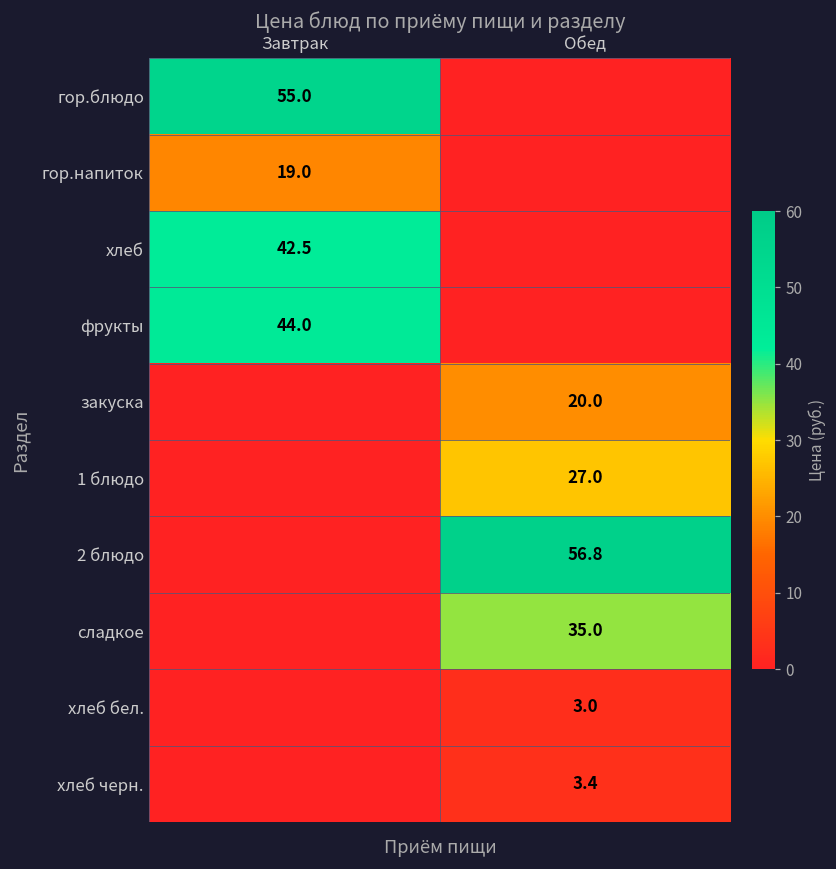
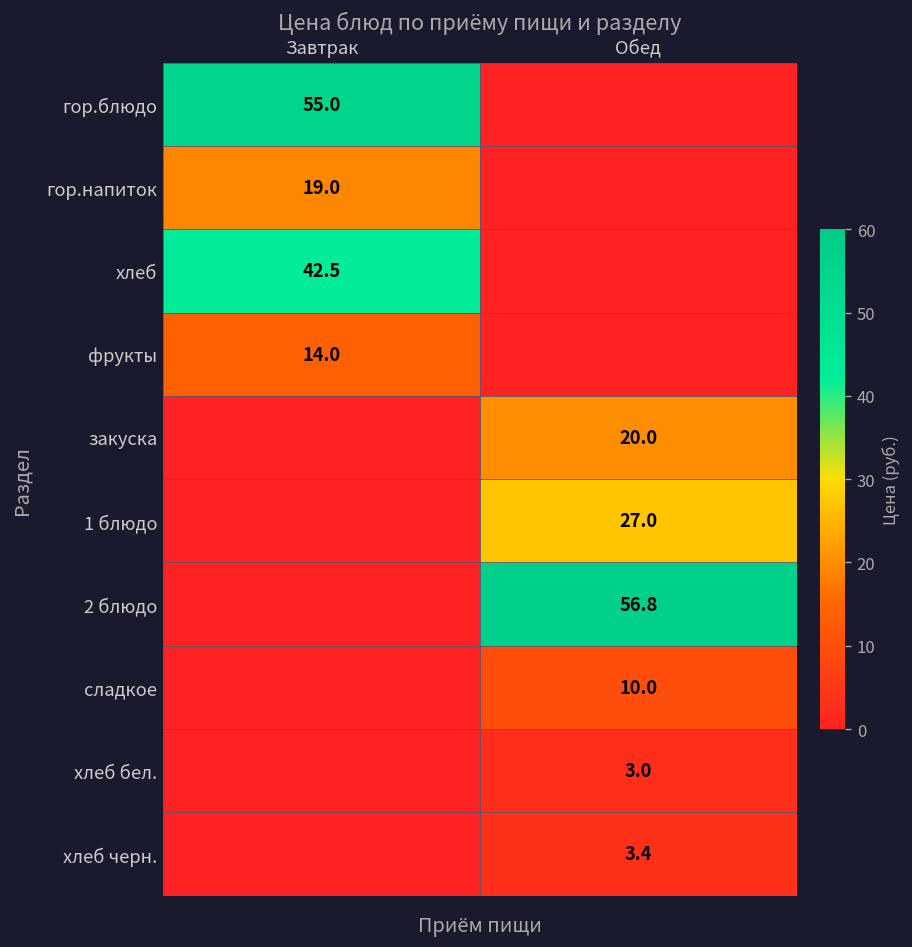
  {
    "гор.блюдо": {
      "Завтрак": 55.0
    },
    "гор.напиток": {
      "Завтрак": 19.0
    },
    "хлеб": {
      "Завтрак": 42.5
    },
    "фрукты": {
-     "Завтрак": 44.0
+     "Завтрак": 14.0
    },
    "закуска": {
      "Обед": 20.0
    },
    "1 блюдо": {
      "Обед": 27.0
    },
    "2 блюдо": {
      "Обед": 56.8
    },
    "сладкое": {
-     "Обед": 35.0
+     "Обед": 10.0
    },
    "хлеб бел.": {
      "Обед": 3.0
    },
    "хлеб черн.": {
      "Обед": 3.4
    }
  }
